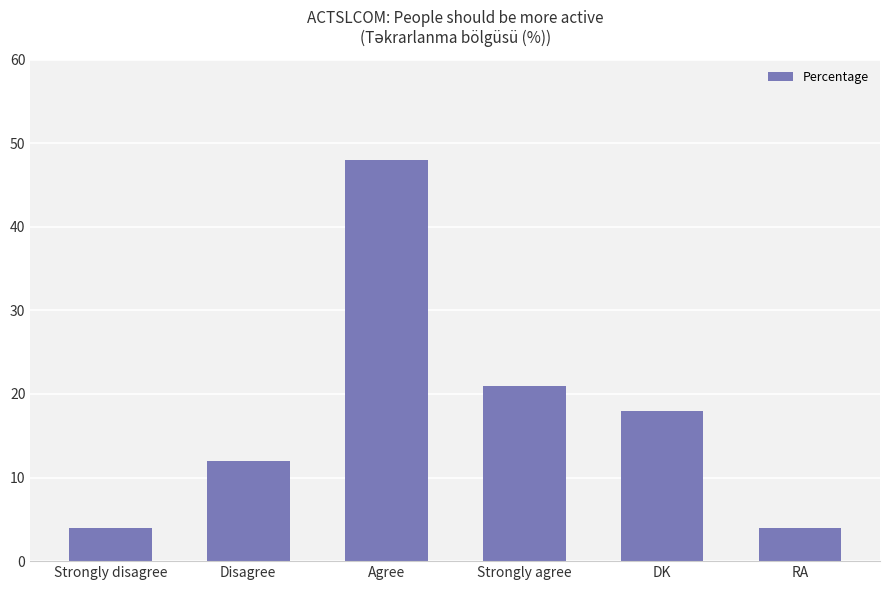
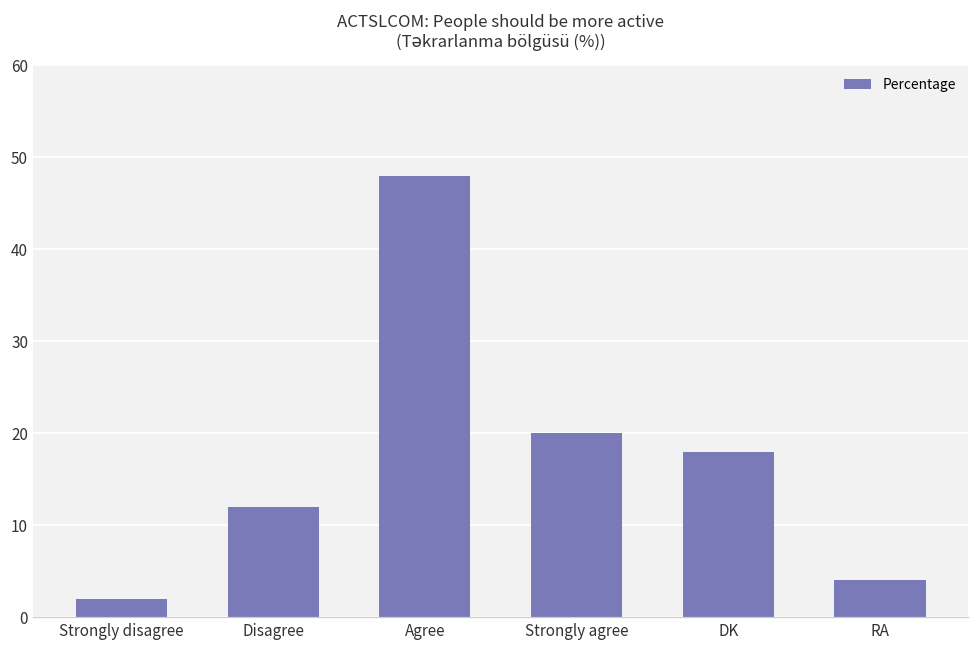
  {
-   "Strongly disagree": 4,
+   "Strongly disagree": 2,
    "Disagree": 12,
    "Agree": 48,
-   "Strongly agree": 21,
+   "Strongly agree": 20,
    "DK": 18,
    "RA": 4
  }
